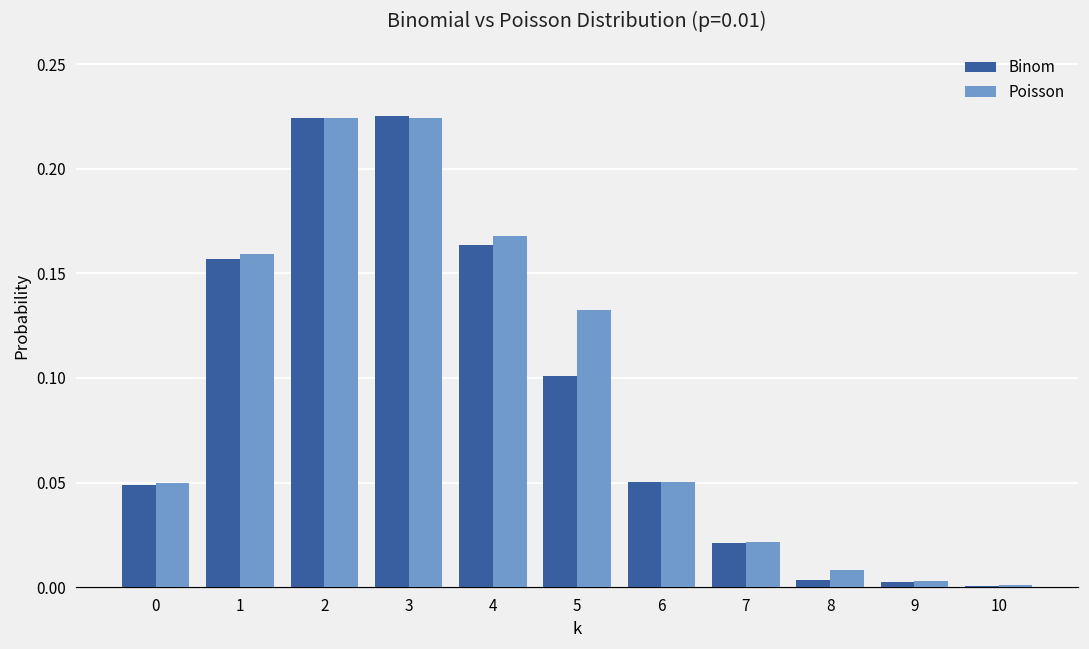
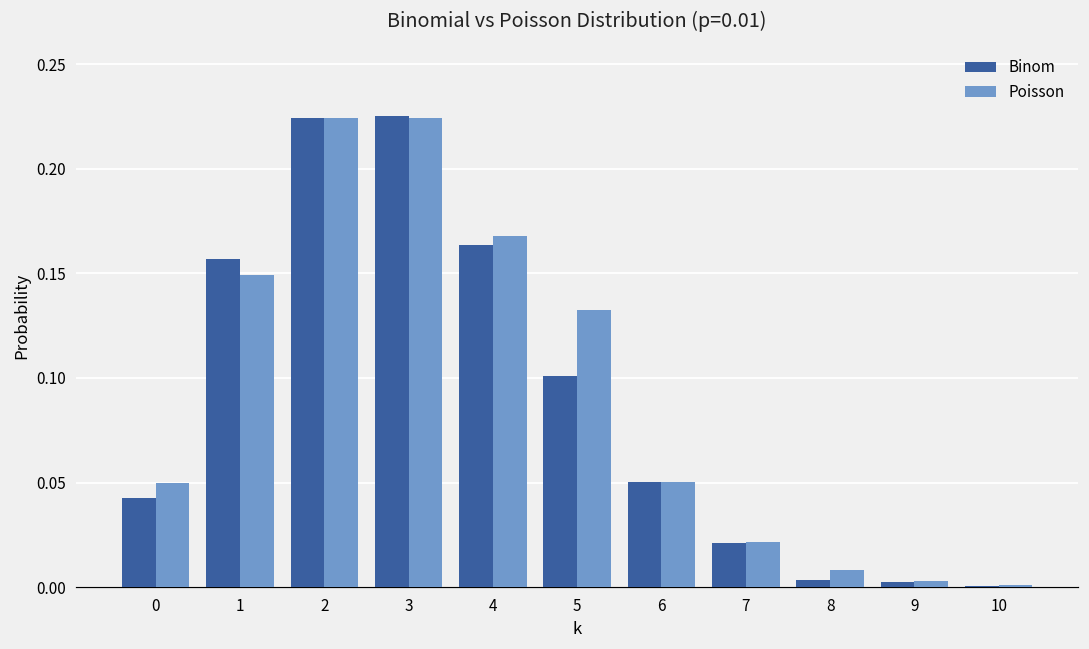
  {
    "Binom": {
-     "0": 0.049,
+     "0": 0.043,
      "1": 0.157,
      "2": 0.224,
      "3": 0.225,
      "4": 0.164,
      "5": 0.101,
      "6": 0.050,
      "7": 0.021,
      "8": 0.004,
      "9": 0.003
    },
    "Poisson": {
      "0": 0.050,
-     "1": 0.159,
+     "1": 0.149,
      "2": 0.224,
      "3": 0.224,
      "4": 0.168,
      "5": 0.132,
      "6": 0.050,
      "7": 0.022,
      "8": 0.008,
      "9": 0.003
    }
  }
